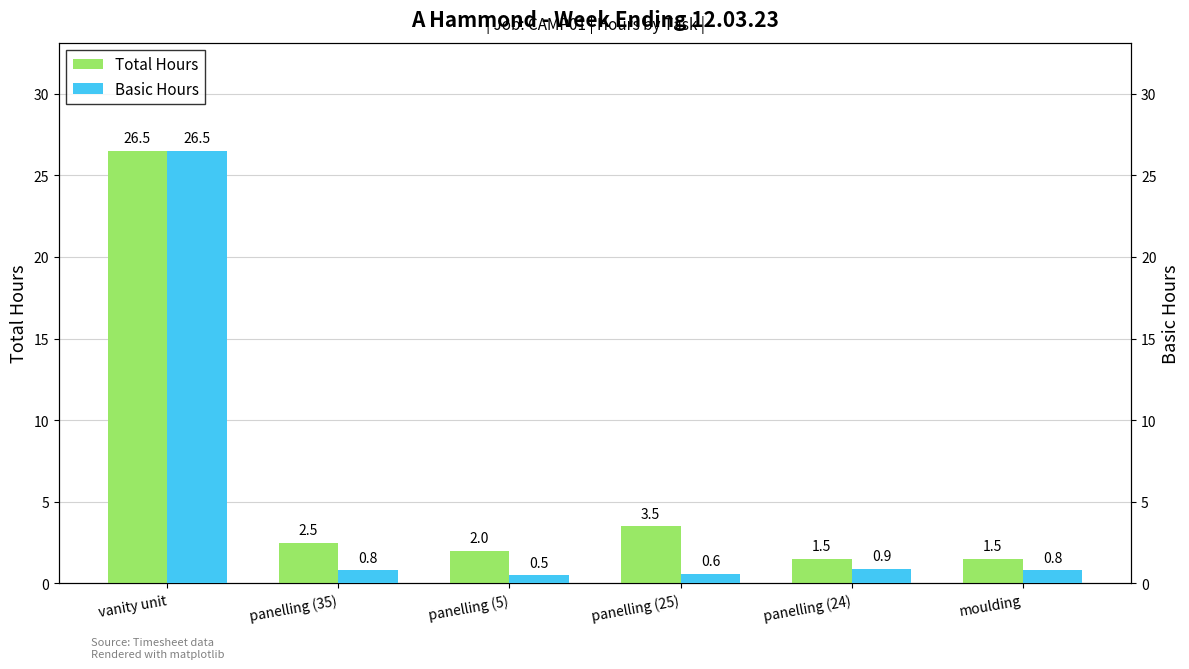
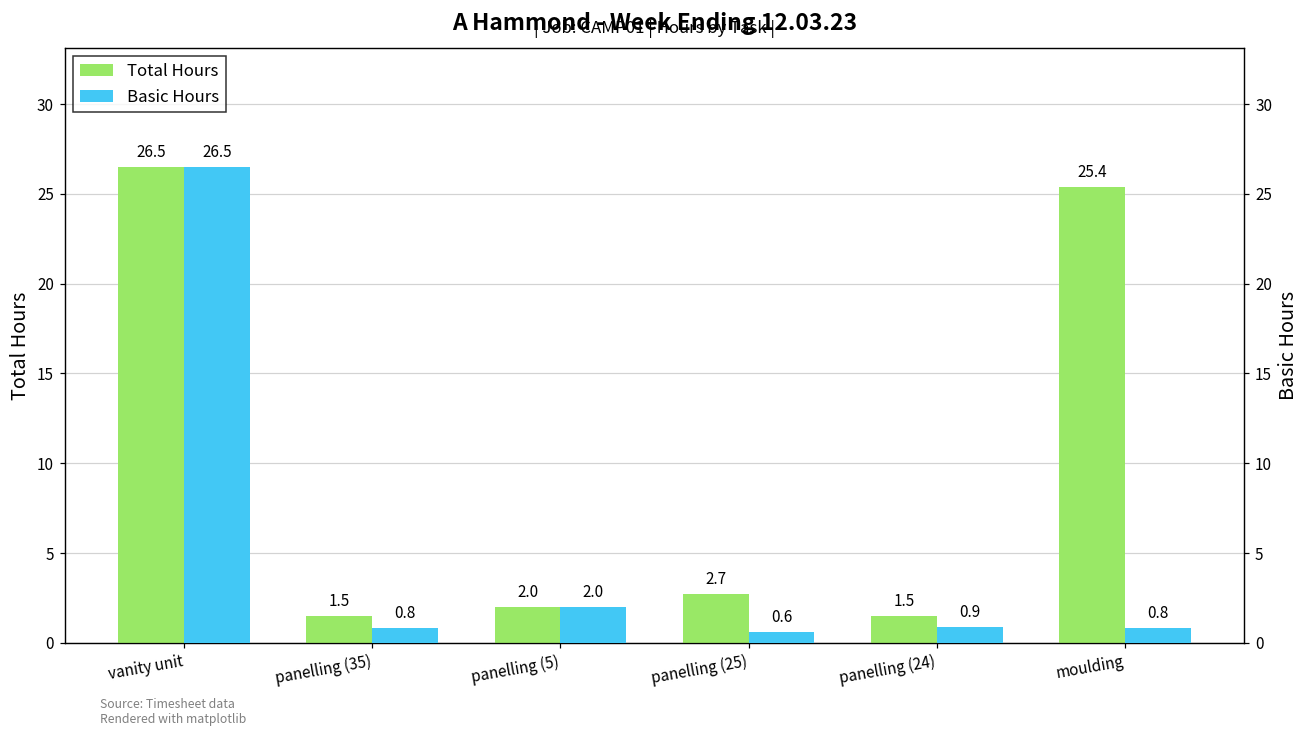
  {
    "Total Hours": {
      "vanity unit": 26.5,
-     "panelling (35)": 2.5,
+     "panelling (35)": 1.5,
      "panelling (5)": 2.0,
-     "panelling (25)": 3.5,
+     "panelling (25)": 2.7,
      "panelling (24)": 1.5,
-     "moulding": 1.5
+     "moulding": 25.4
    },
    "Basic Hours": {
      "vanity unit": 26.5,
      "panelling (35)": 0.8,
-     "panelling (5)": 0.5,
+     "panelling (5)": 2.0,
      "panelling (25)": 0.6,
      "panelling (24)": 0.9,
      "moulding": 0.8
    }
  }
